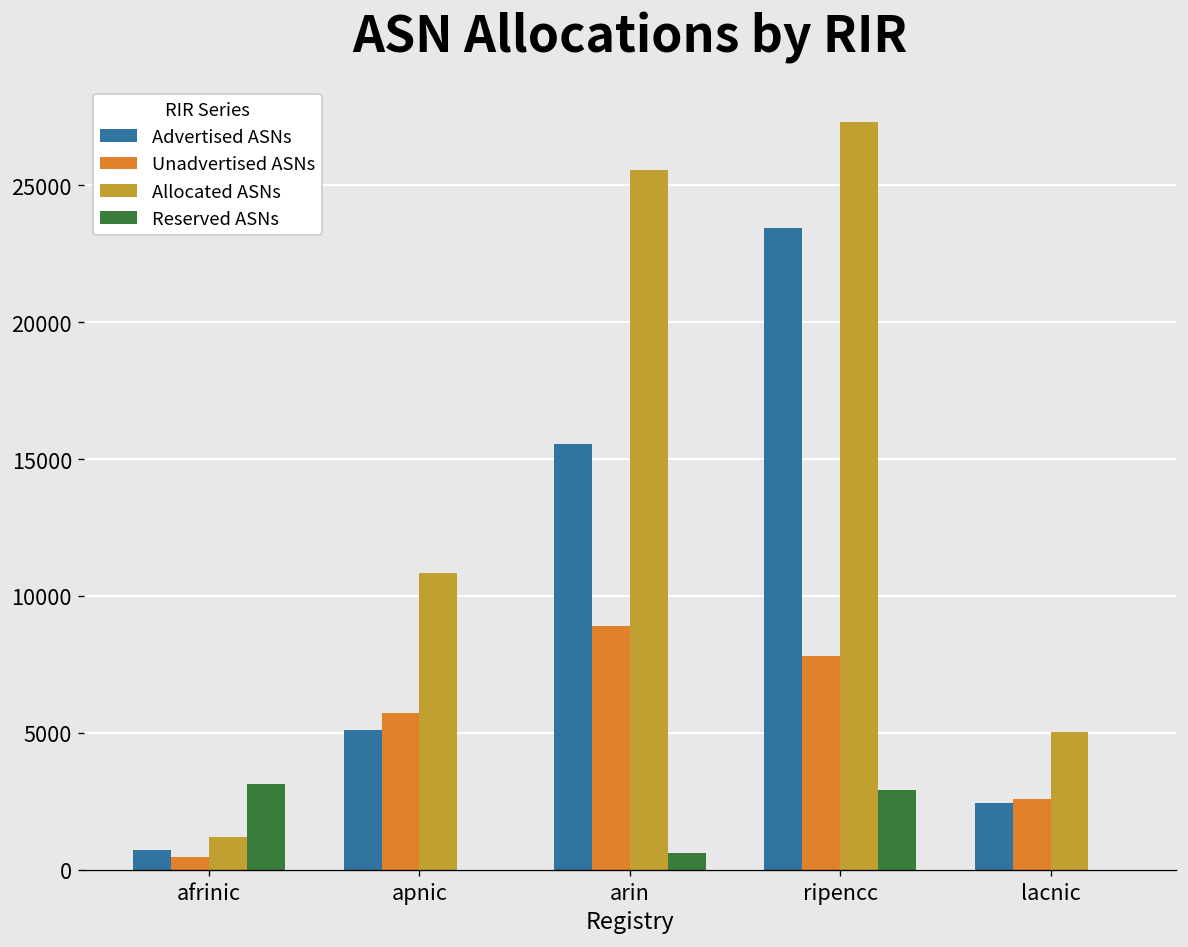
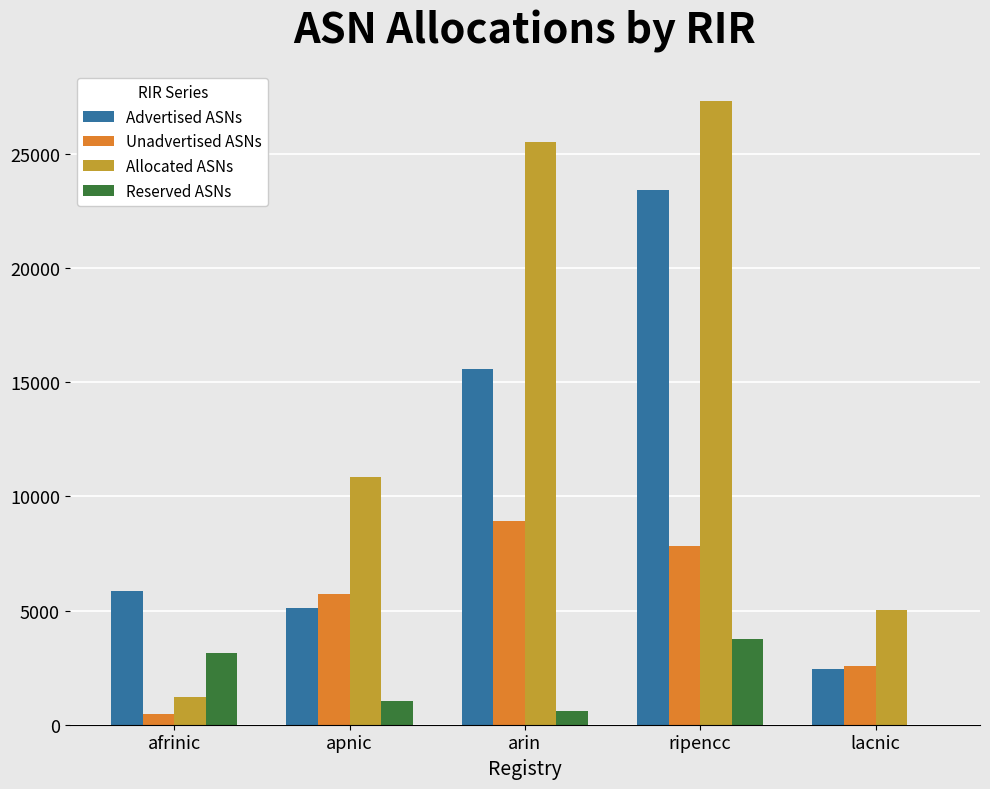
  {
    "Advertised ASNs": {
-     "afrinic": 700,
+     "afrinic": 5800,
      "apnic": 5100,
      "arin": 15600,
      "ripencc": 23400,
      "lacnic": 2400
    },
    "Reserved ASNs": {
      "afrinic": 3200,
-     "apnic": 0,
+     "apnic": 1100,
      "arin": 600,
-     "ripencc": 2900,
+     "ripencc": 3800,
      "lacnic": 0
    }
  }
